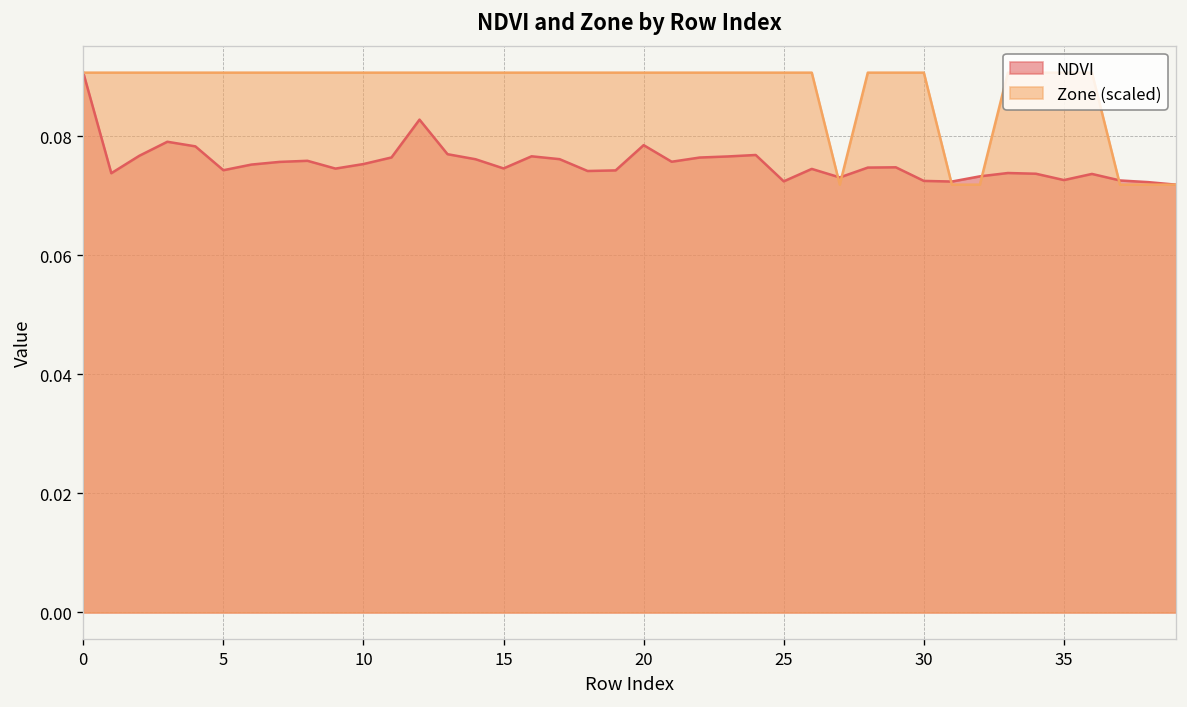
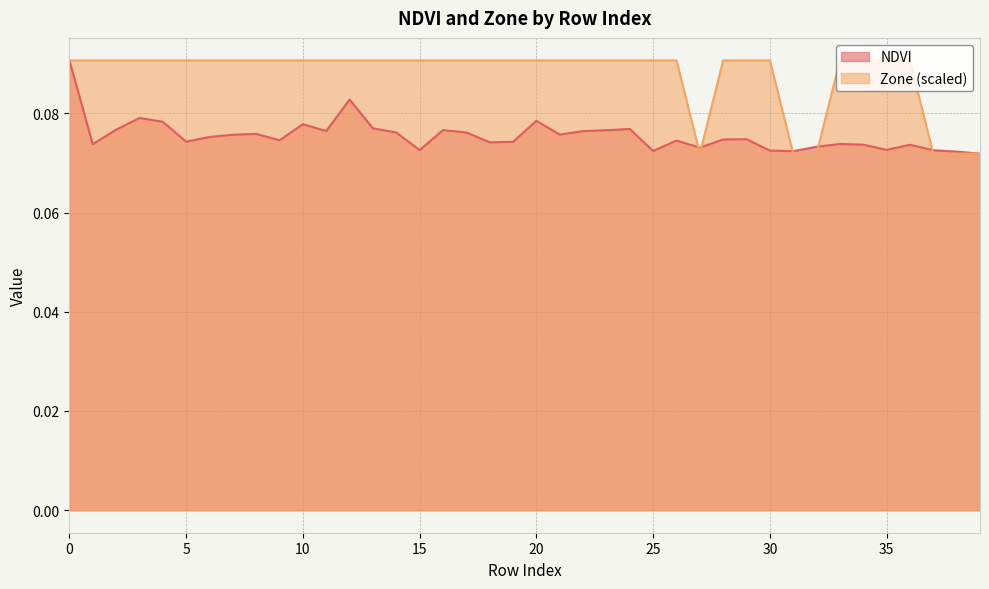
  {
    "NDVI": {
      "5": 0.074,
-     "10": 0.075,
-     "15": 0.075,
+     "10": 0.078,
+     "15": 0.073,
      "20": 0.078,
      "25": 0.072,
      "30": 0.072,
      "35": 0.073
    },
    "Zone (scaled)": {
      "5": 0.091,
      "10": 0.091,
      "15": 0.091,
      "20": 0.091,
      "25": 0.091,
      "30": 0.091
    }
  }
